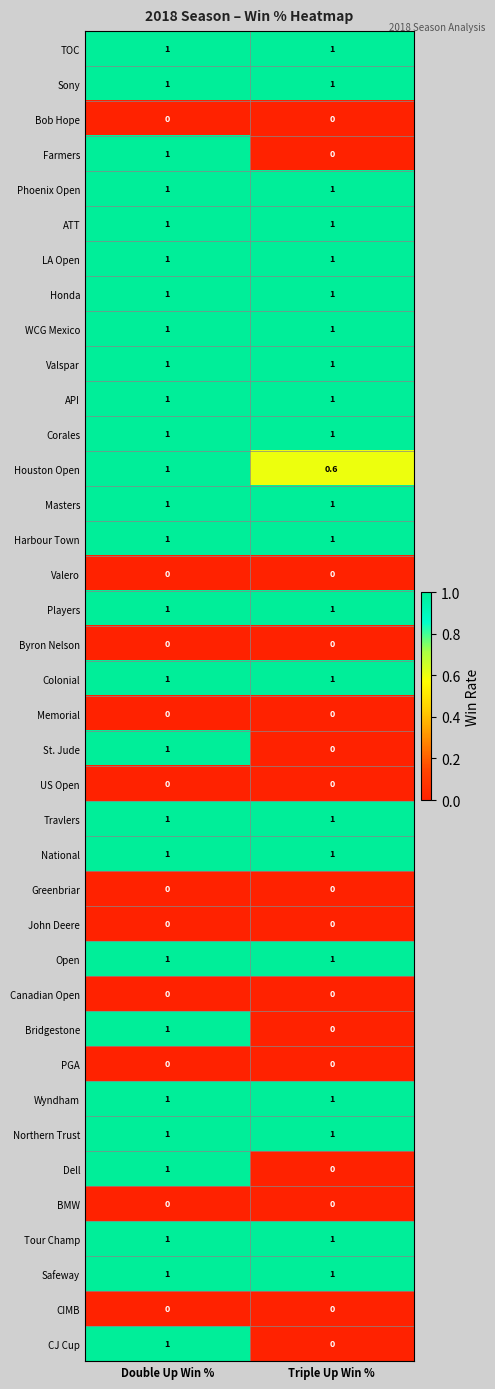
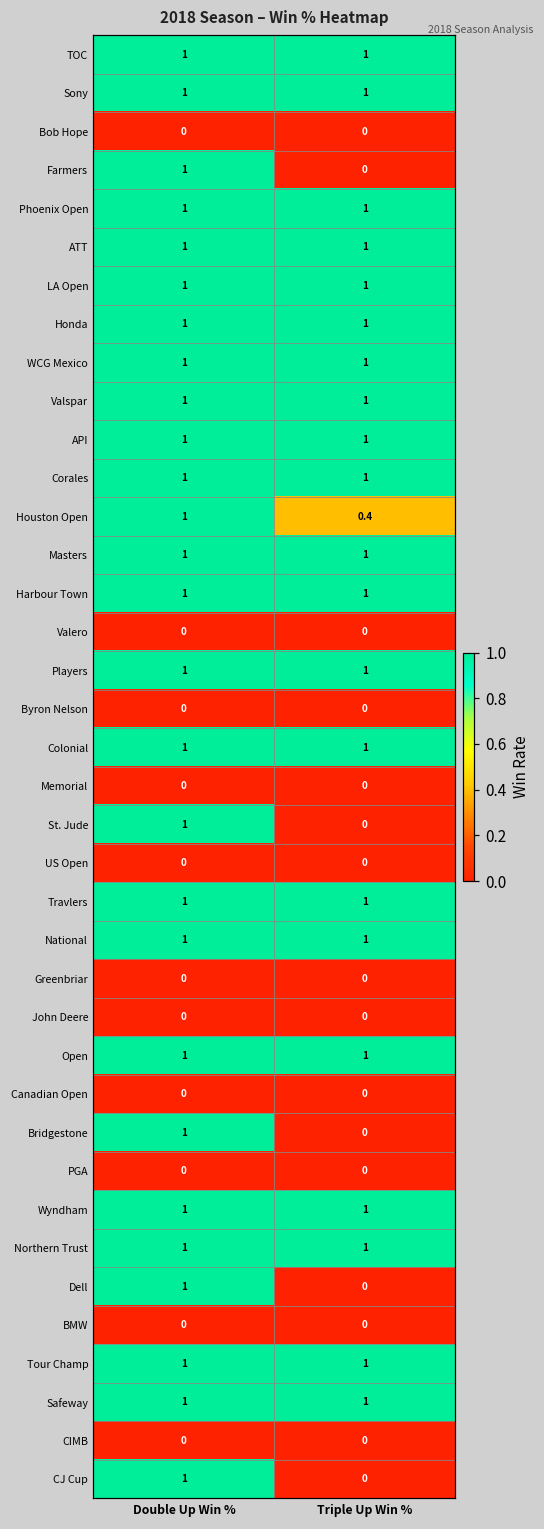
  {
    "TOC": {
      "Double Up Win %": 1,
      "Triple Up Win %": 1
    },
    "Sony": {
      "Double Up Win %": 1,
      "Triple Up Win %": 1
    },
    "Bob Hope": {
      "Double Up Win %": 0,
      "Triple Up Win %": 0
    },
    "Farmers": {
      "Double Up Win %": 1,
      "Triple Up Win %": 0
    },
    "Phoenix Open": {
      "Double Up Win %": 1,
      "Triple Up Win %": 1
    },
    "ATT": {
      "Double Up Win %": 1,
      "Triple Up Win %": 1
    },
    "LA Open": {
      "Double Up Win %": 1,
      "Triple Up Win %": 1
    },
    "Honda": {
      "Double Up Win %": 1,
      "Triple Up Win %": 1
    },
    "WCG Mexico": {
      "Double Up Win %": 1,
      "Triple Up Win %": 1
    },
    "Valspar": {
      "Double Up Win %": 1,
      "Triple Up Win %": 1
    },
    "API": {
      "Double Up Win %": 1,
      "Triple Up Win %": 1
    },
    "Corales": {
      "Double Up Win %": 1,
      "Triple Up Win %": 1
    },
    "Houston Open": {
      "Double Up Win %": 1,
-     "Triple Up Win %": 0.6
+     "Triple Up Win %": 0.4
    },
    "Masters": {
      "Double Up Win %": 1,
      "Triple Up Win %": 1
    },
    "Harbour Town": {
      "Double Up Win %": 1,
      "Triple Up Win %": 1
    },
    "Valero": {
      "Double Up Win %": 0,
      "Triple Up Win %": 0
    },
    "Players": {
      "Double Up Win %": 1,
      "Triple Up Win %": 1
    },
    "Byron Nelson": {
      "Double Up Win %": 0,
      "Triple Up Win %": 0
    },
    "Colonial": {
      "Double Up Win %": 1,
      "Triple Up Win %": 1
    },
    "Memorial": {
      "Double Up Win %": 0,
      "Triple Up Win %": 0
    },
    "St. Jude": {
      "Double Up Win %": 1,
      "Triple Up Win %": 0
    },
    "US Open": {
      "Double Up Win %": 0,
      "Triple Up Win %": 0
    },
    "Travlers": {
      "Double Up Win %": 1,
      "Triple Up Win %": 1
    },
    "National": {
      "Double Up Win %": 1,
      "Triple Up Win %": 1
    },
    "Greenbriar": {
      "Double Up Win %": 0,
      "Triple Up Win %": 0
    },
    "John Deere": {
      "Double Up Win %": 0,
      "Triple Up Win %": 0
    },
    "Open": {
      "Double Up Win %": 1,
      "Triple Up Win %": 1
    },
    "Canadian Open": {
      "Double Up Win %": 0,
      "Triple Up Win %": 0
    },
    "Bridgestone": {
      "Double Up Win %": 1,
      "Triple Up Win %": 0
    },
    "PGA": {
      "Double Up Win %": 0,
      "Triple Up Win %": 0
    },
    "Wyndham": {
      "Double Up Win %": 1,
      "Triple Up Win %": 1
    },
    "Northern Trust": {
      "Double Up Win %": 1,
      "Triple Up Win %": 1
    },
    "Dell": {
      "Double Up Win %": 1,
      "Triple Up Win %": 0
    },
    "BMW": {
      "Double Up Win %": 0,
      "Triple Up Win %": 0
    },
    "Tour Champ": {
      "Double Up Win %": 1,
      "Triple Up Win %": 1
    },
    "Safeway": {
      "Double Up Win %": 1,
      "Triple Up Win %": 1
    },
    "CIMB": {
      "Double Up Win %": 0,
      "Triple Up Win %": 0
    },
    "CJ Cup": {
      "Double Up Win %": 1,
      "Triple Up Win %": 0
    }
  }
